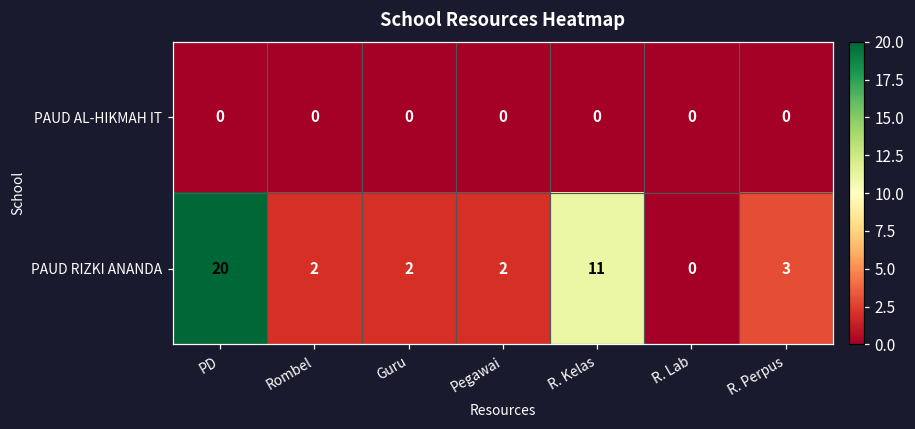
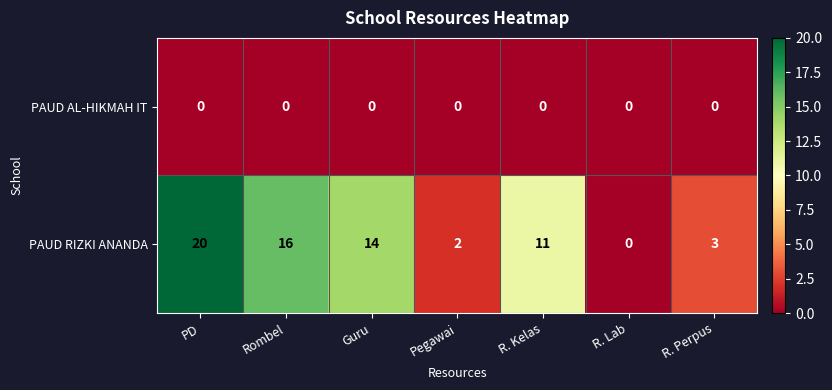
  {
    "PAUD AL-HIKMAH IT": {
      "PD": 0,
      "Rombel": 0,
      "Guru": 0,
      "Pegawai": 0,
      "R. Kelas": 0,
      "R. Lab": 0,
      "R. Perpus": 0
    },
    "PAUD RIZKI ANANDA": {
      "PD": 20,
-     "Rombel": 2,
-     "Guru": 2,
+     "Rombel": 16,
+     "Guru": 14,
      "Pegawai": 2,
      "R. Kelas": 11,
      "R. Lab": 0,
      "R. Perpus": 3
    }
  }
